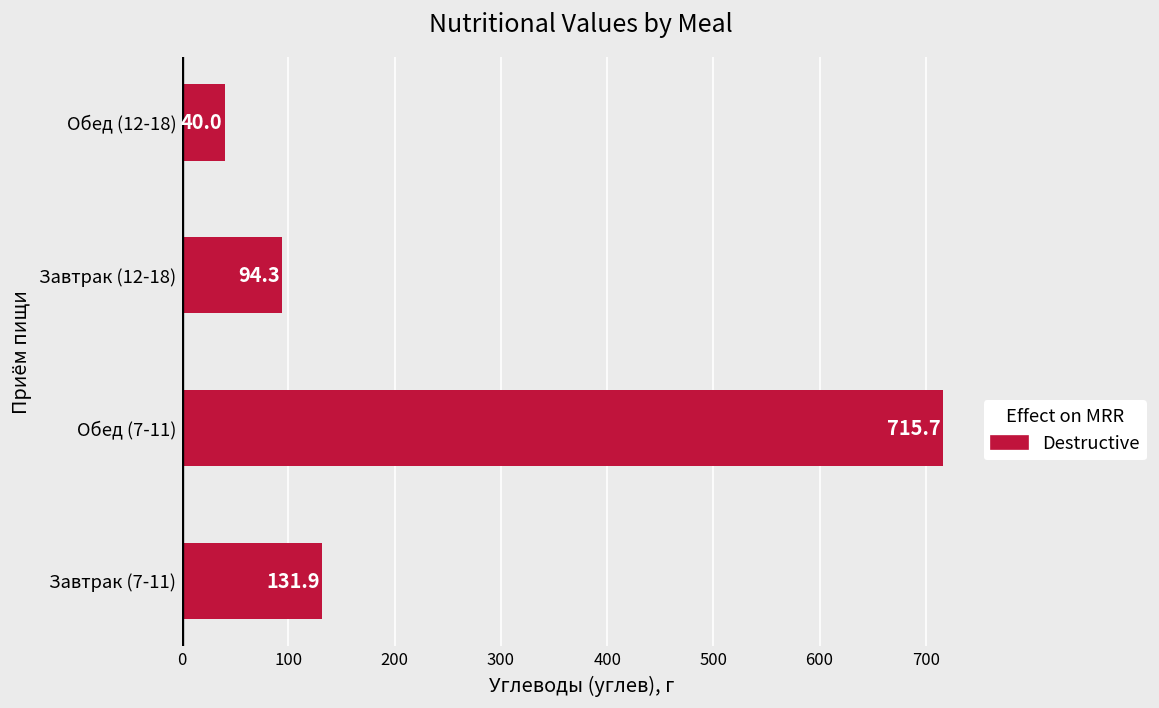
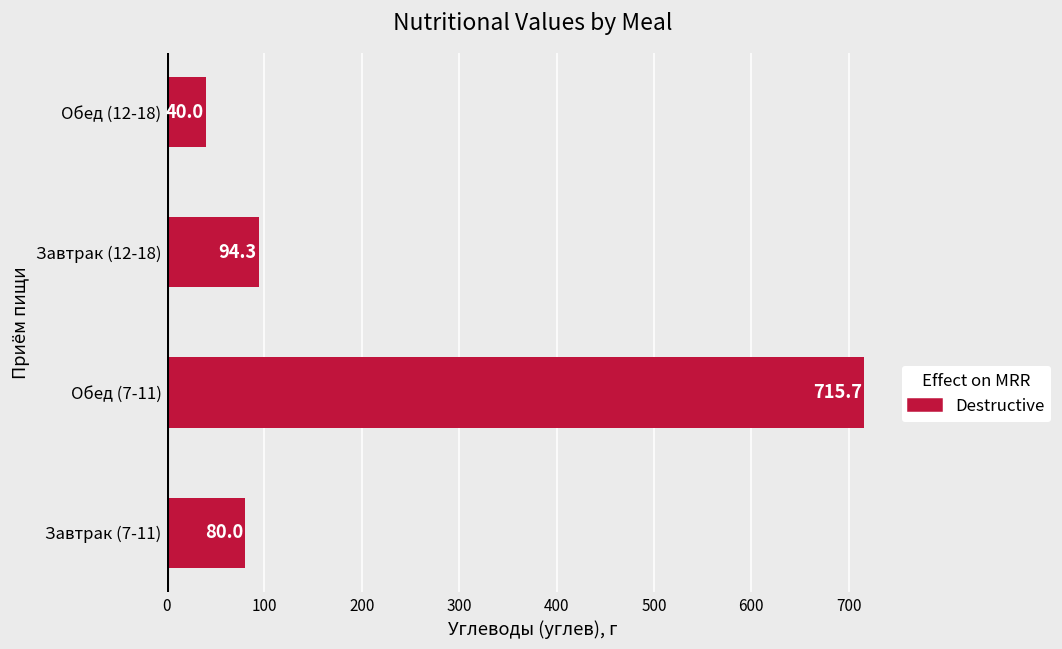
  {
    "Обед (12-18)": 40.0,
    "Завтрак (12-18)": 94.3,
    "Обед (7-11)": 715.7,
-   "Завтрак (7-11)": 131.9
+   "Завтрак (7-11)": 80.0
  }
